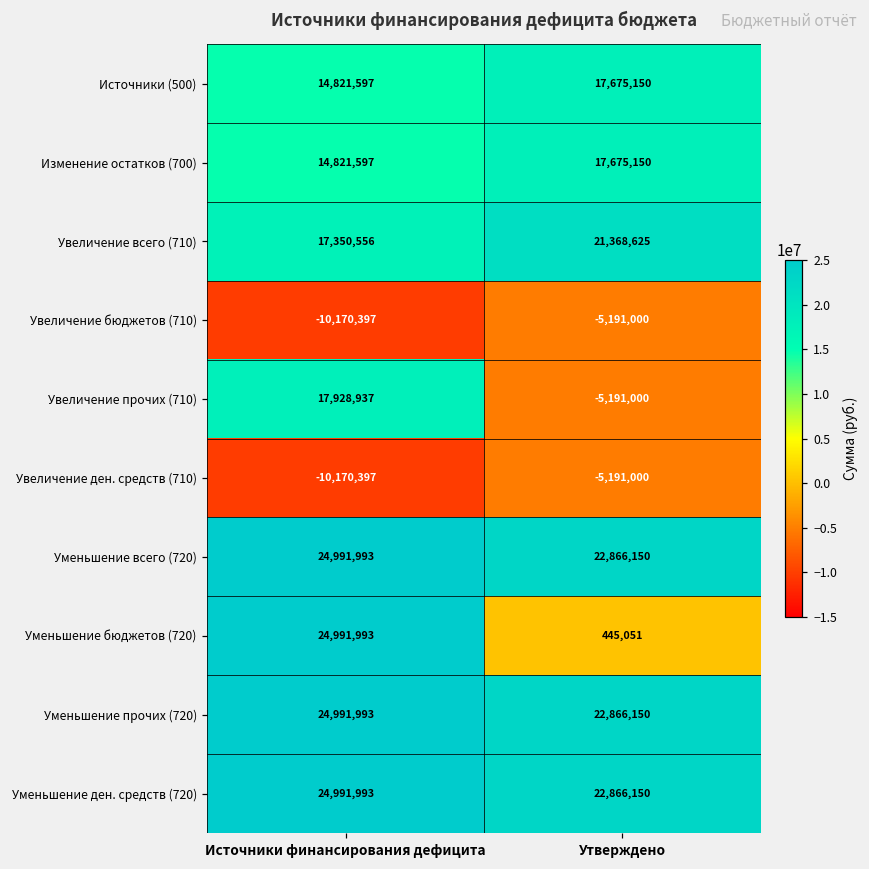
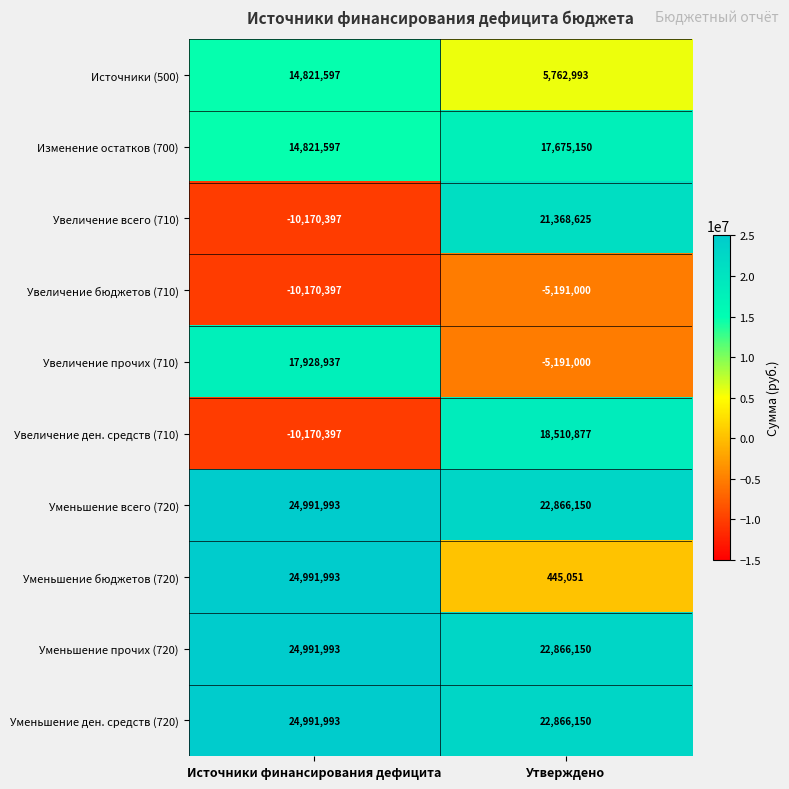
  {
    "Источники (500)": {
      "Источники финансирования дефицита": "14,821,597",
-     "Утверждено": "17,675,150"
+     "Утверждено": "5,762,993"
    },
    "Изменение остатков (700)": {
      "Источники финансирования дефицита": "14,821,597",
      "Утверждено": "17,675,150"
    },
    "Увеличение всего (710)": {
-     "Источники финансирования дефицита": "17,350,556",
+     "Источники финансирования дефицита": "-10,170,397",
      "Утверждено": "21,368,625"
    },
    "Увеличение бюджетов (710)": {
      "Источники финансирования дефицита": "-10,170,397",
      "Утверждено": "-5,191,000"
    },
    "Увеличение прочих (710)": {
      "Источники финансирования дефицита": "17,928,937",
      "Утверждено": "-5,191,000"
    },
    "Увеличение ден. средств (710)": {
      "Источники финансирования дефицита": "-10,170,397",
-     "Утверждено": "-5,191,000"
+     "Утверждено": "18,510,877"
    },
    "Уменьшение всего (720)": {
      "Источники финансирования дефицита": "24,991,993",
      "Утверждено": "22,866,150"
    },
    "Уменьшение бюджетов (720)": {
      "Источники финансирования дефицита": "24,991,993",
      "Утверждено": "445,051"
    },
    "Уменьшение прочих (720)": {
      "Источники финансирования дефицита": "24,991,993",
      "Утверждено": "22,866,150"
    },
    "Уменьшение ден. средств (720)": {
      "Источники финансирования дефицита": "24,991,993",
      "Утверждено": "22,866,150"
    }
  }
